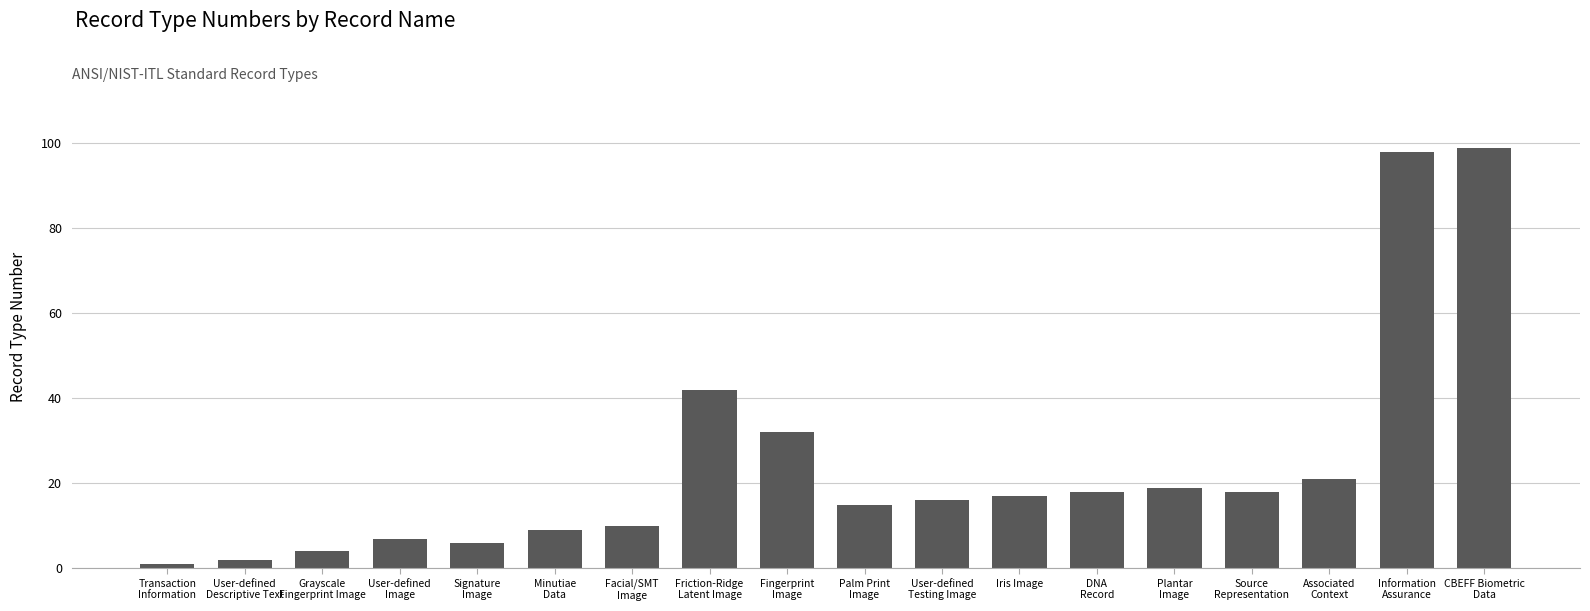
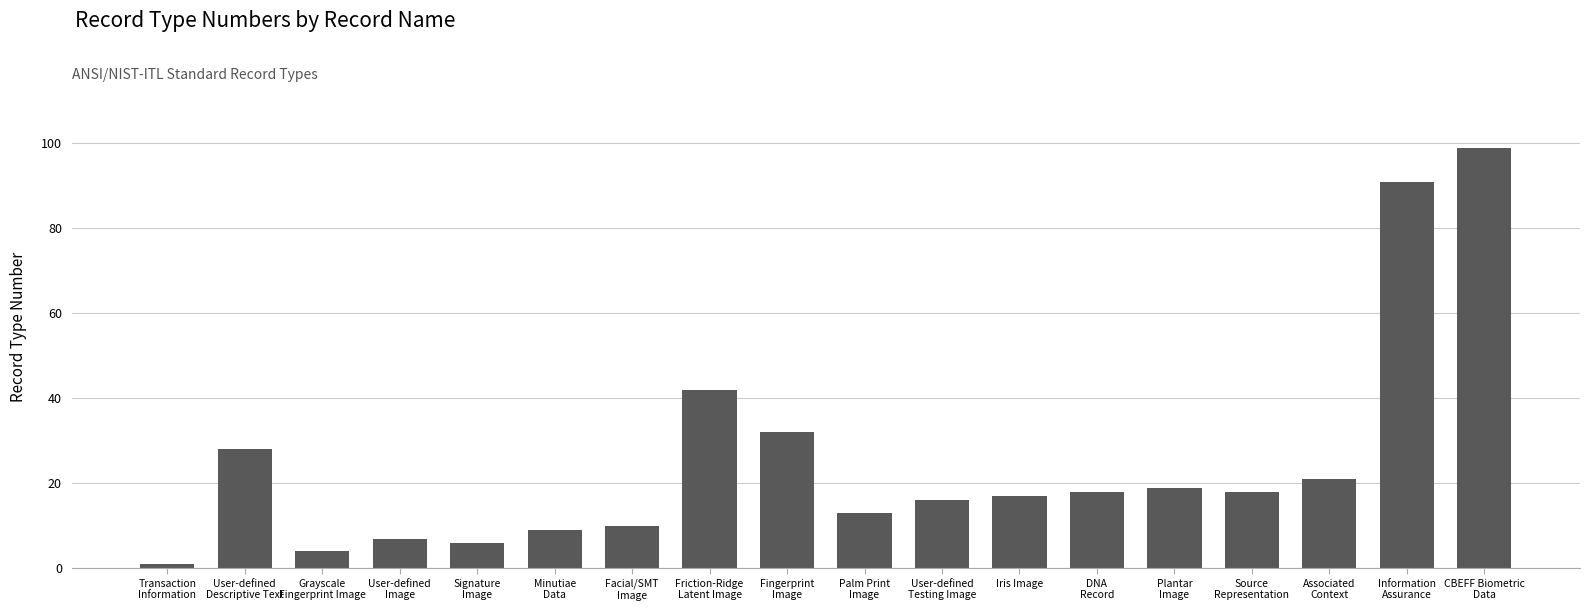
  {
    "Transaction Information": 1,
-   "User-defined Descriptive Text": 2,
+   "User-defined Descriptive Text": 28,
    "Grayscale Fingerprint Image": 4,
    "User-defined Image": 7,
    "Signature Image": 6,
    "Minutiae Data": 9,
    "Facial/SMT Image": 10,
    "Friction-Ridge Latent Image": 42,
    "Fingerprint Image": 32,
-   "Palm Print Image": 15,
+   "Palm Print Image": 13,
    "User-defined Testing Image": 16,
    "Iris Image": 17,
    "DNA Record": 18,
    "Plantar Image": 19,
    "Source Representation": 18,
    "Associated Context": 21,
-   "Information Assurance": 98,
+   "Information Assurance": 91,
    "CBEFF Biometric Data": 99
  }
